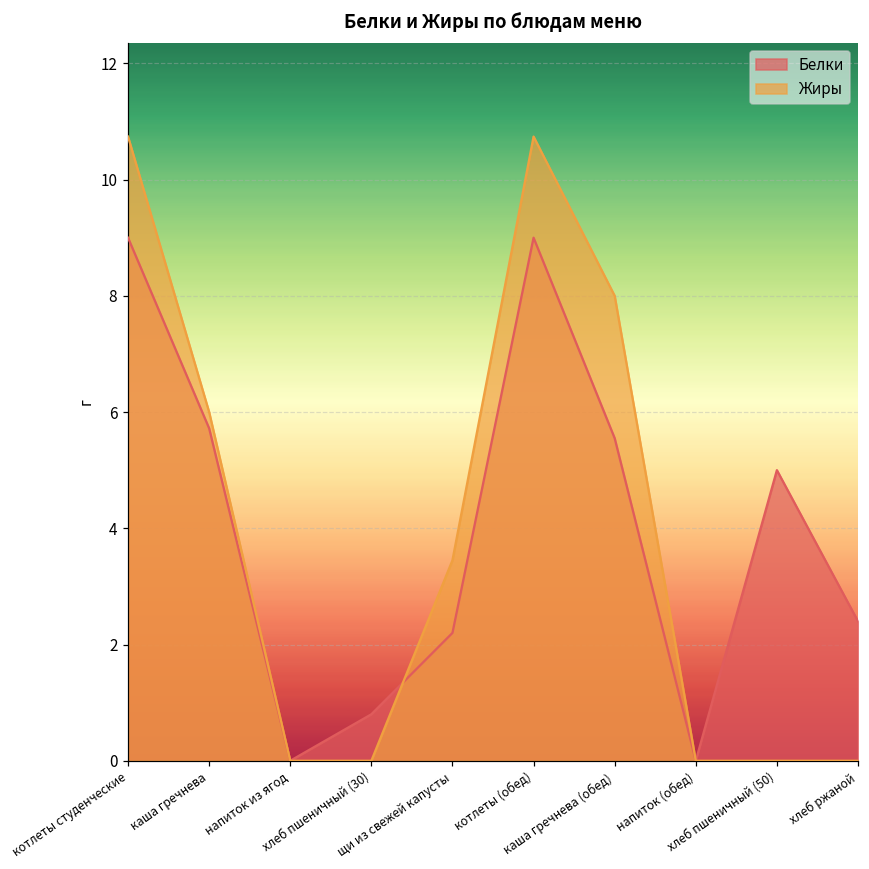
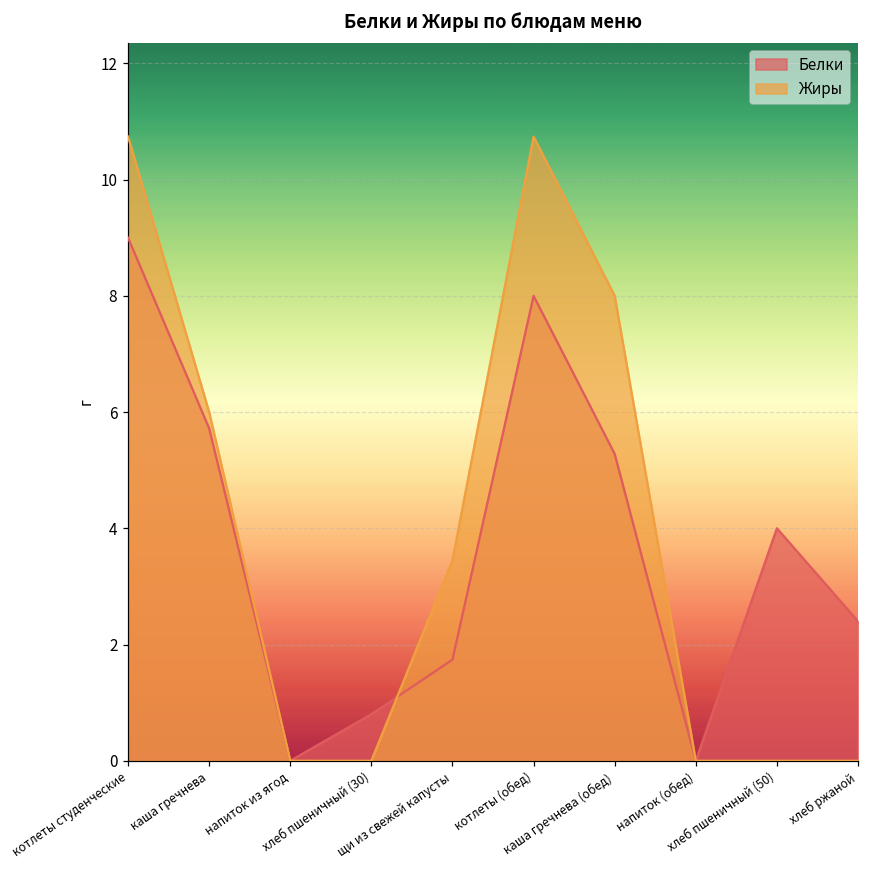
  {
    "Белки": {
      "котлеты студенческие": 9.0,
      "каша гречнева": 5.7,
      "хлеб пшеничный (30)": 0.8,
-     "щи из свежей капусты": 2.2,
-     "котлеты (обед)": 9,
-     "каша гречнева (обед)": 5.6,
-     "хлеб пшеничный (50)": 5,
+     "щи из свежей капусты": 1.7,
+     "котлеты (обед)": 8,
+     "каша гречнева (обед)": 5.3,
+     "хлеб пшеничный (50)": 4,
      "хлеб ржаной": 2.4
    },
    "Жиры": {
      "котлеты студенческие": 10.7,
      "каша гречнева": 6.0,
      "хлеб пшеничный (30)": 0.0,
      "щи из свежей капусты": 3.5,
      "котлеты (обед)": 10.7,
      "каша гречнева (обед)": 8.0,
      "хлеб пшеничный (50)": 0.0,
      "хлеб ржаной": 0.0
    }
  }
